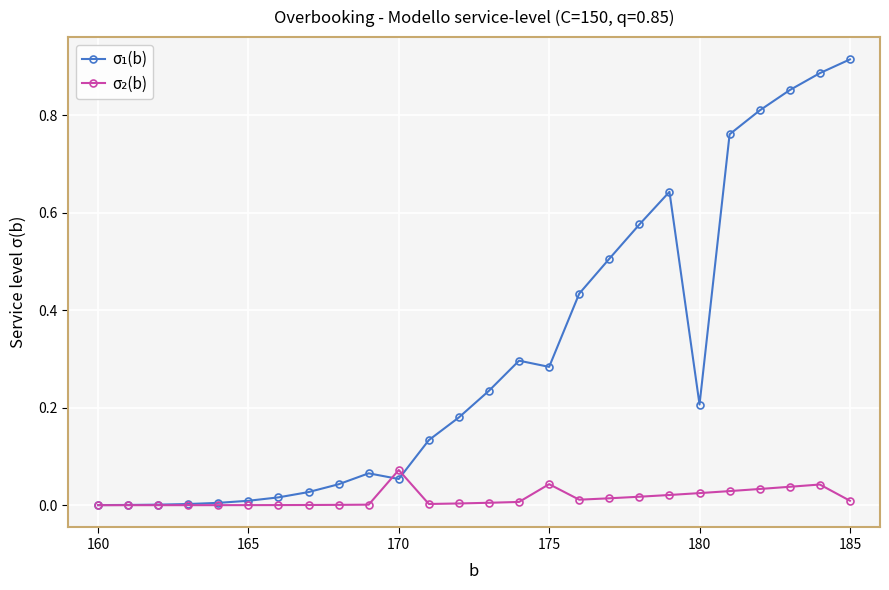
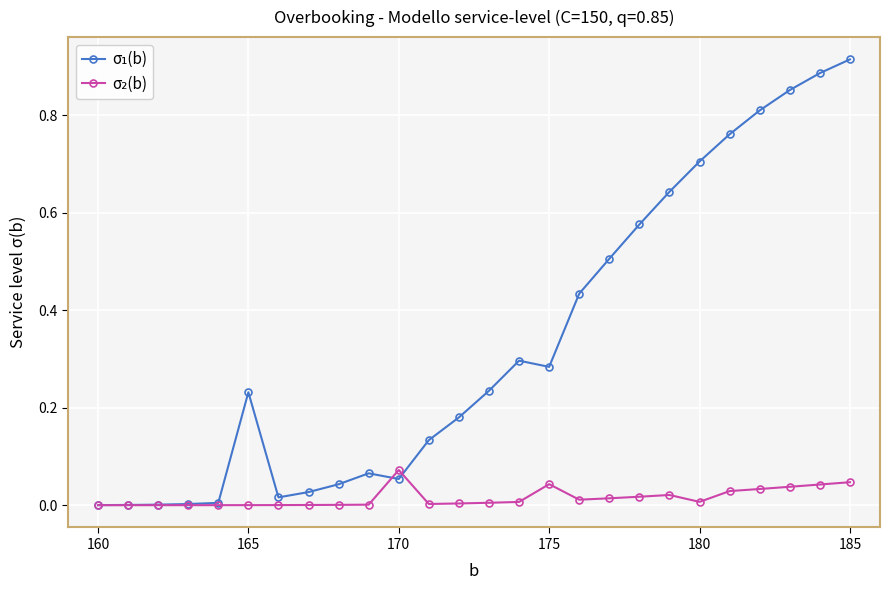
  {
    "σ₁(b)": {
-     "165": 0.01,
+     "165": 0.23,
      "170": 0.05,
      "175": 0.28,
-     "180": 0.21,
+     "180": 0.71,
      "185": 0.91
    },
    "σ₂(b)": {
      "165": 0.00,
      "170": 0.07,
      "175": 0.04,
-     "180": 0.02,
-     "185": 0.01
+     "180": 0.01,
+     "185": 0.05
    }
  }
